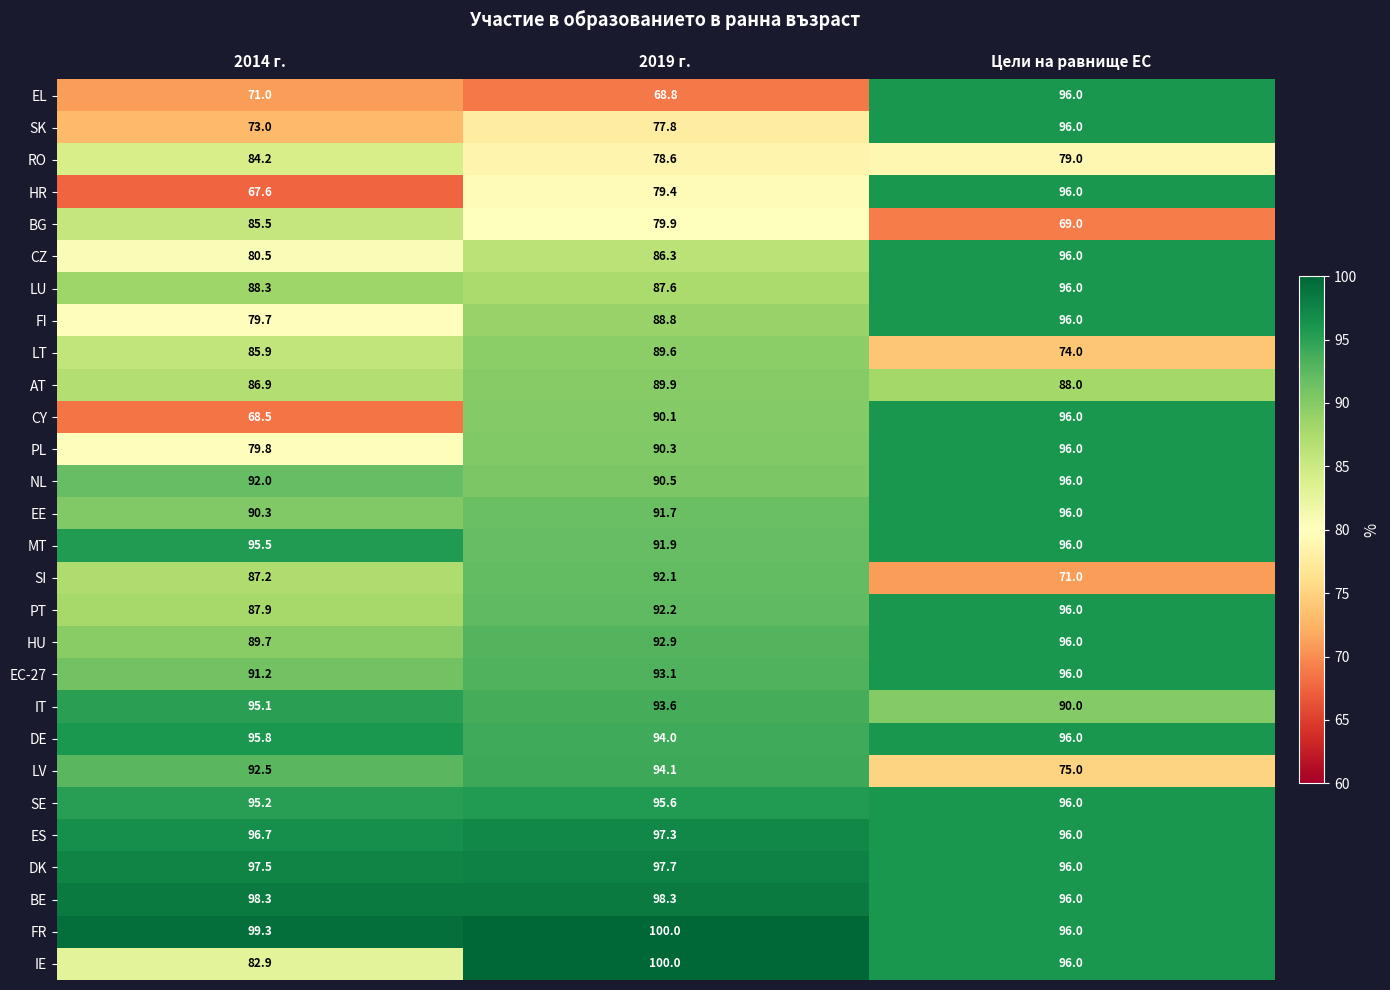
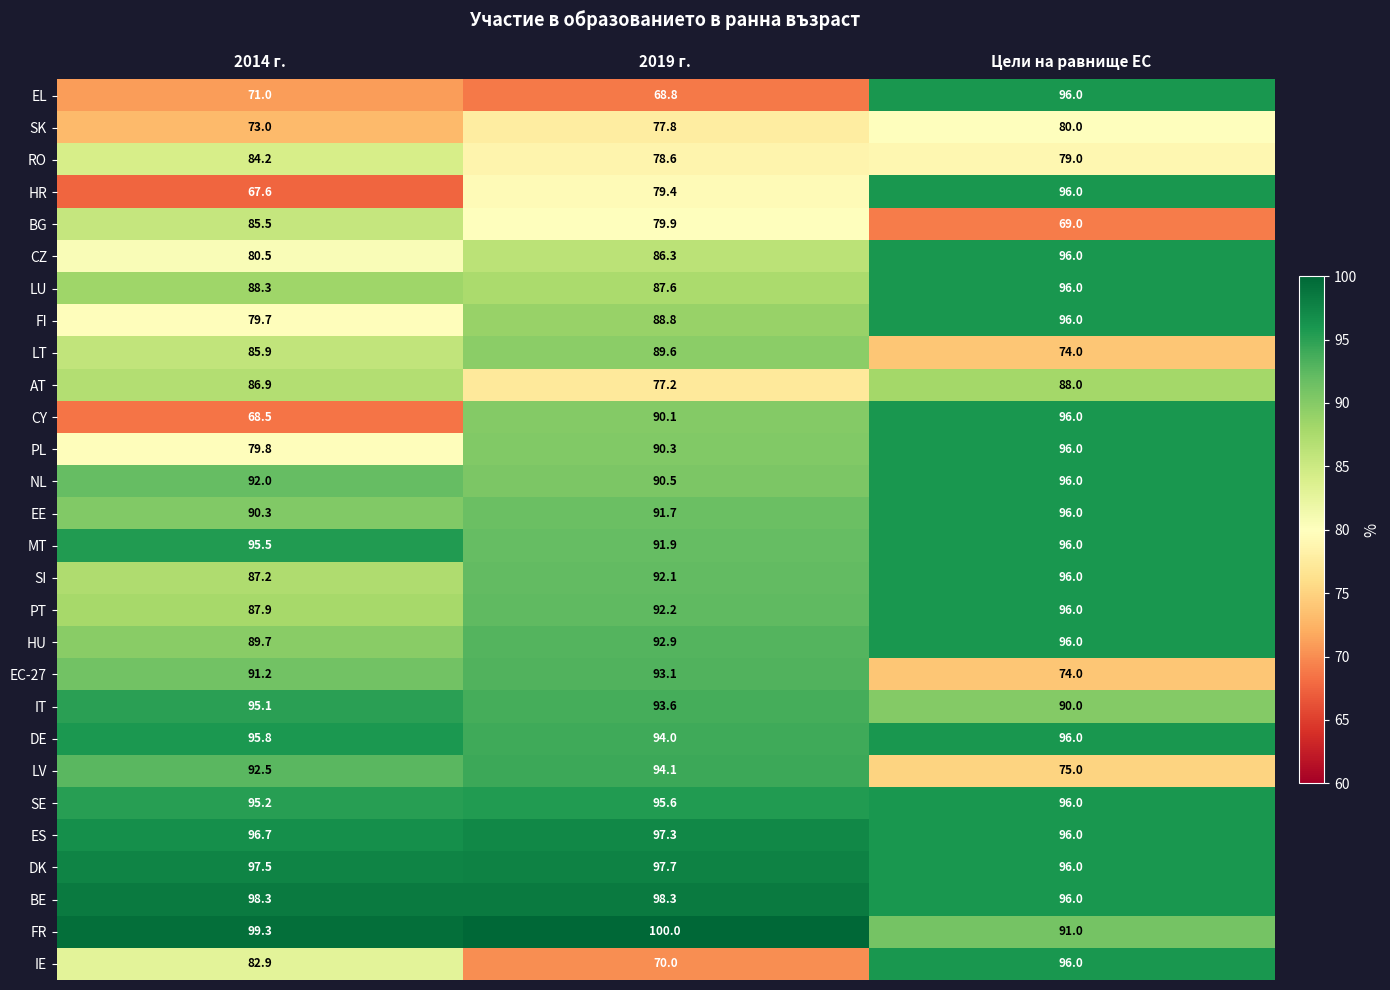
  {
    "EL": {
      "2014 г.": 71.0,
      "2019 г.": 68.8,
      "Цели на равнище ЕС": 96.0
    },
    "SK": {
      "2014 г.": 73.0,
      "2019 г.": 77.8,
-     "Цели на равнище ЕС": 96.0
+     "Цели на равнище ЕС": 80.0
    },
    "RO": {
      "2014 г.": 84.2,
      "2019 г.": 78.6,
      "Цели на равнище ЕС": 79.0
    },
    "HR": {
      "2014 г.": 67.6,
      "2019 г.": 79.4,
      "Цели на равнище ЕС": 96.0
    },
    "BG": {
      "2014 г.": 85.5,
      "2019 г.": 79.9,
      "Цели на равнище ЕС": 69.0
    },
    "CZ": {
      "2014 г.": 80.5,
      "2019 г.": 86.3,
      "Цели на равнище ЕС": 96.0
    },
    "LU": {
      "2014 г.": 88.3,
      "2019 г.": 87.6,
      "Цели на равнище ЕС": 96.0
    },
    "FI": {
      "2014 г.": 79.7,
      "2019 г.": 88.8,
      "Цели на равнище ЕС": 96.0
    },
    "LT": {
      "2014 г.": 85.9,
      "2019 г.": 89.6,
      "Цели на равнище ЕС": 74.0
    },
    "AT": {
      "2014 г.": 86.9,
-     "2019 г.": 89.9,
+     "2019 г.": 77.2,
      "Цели на равнище ЕС": 88.0
    },
    "CY": {
      "2014 г.": 68.5,
      "2019 г.": 90.1,
      "Цели на равнище ЕС": 96.0
    },
    "PL": {
      "2014 г.": 79.8,
      "2019 г.": 90.3,
      "Цели на равнище ЕС": 96.0
    },
    "NL": {
      "2014 г.": 92.0,
      "2019 г.": 90.5,
      "Цели на равнище ЕС": 96.0
    },
    "EE": {
      "2014 г.": 90.3,
      "2019 г.": 91.7,
      "Цели на равнище ЕС": 96.0
    },
    "MT": {
      "2014 г.": 95.5,
      "2019 г.": 91.9,
      "Цели на равнище ЕС": 96.0
    },
    "SI": {
      "2014 г.": 87.2,
      "2019 г.": 92.1,
-     "Цели на равнище ЕС": 71.0
+     "Цели на равнище ЕС": 96.0
    },
    "PT": {
      "2014 г.": 87.9,
      "2019 г.": 92.2,
      "Цели на равнище ЕС": 96.0
    },
    "HU": {
      "2014 г.": 89.7,
      "2019 г.": 92.9,
      "Цели на равнище ЕС": 96.0
    },
    "ЕС-27": {
      "2014 г.": 91.2,
      "2019 г.": 93.1,
-     "Цели на равнище ЕС": 96.0
+     "Цели на равнище ЕС": 74.0
    },
    "IT": {
      "2014 г.": 95.1,
      "2019 г.": 93.6,
      "Цели на равнище ЕС": 90.0
    },
    "DE": {
      "2014 г.": 95.8,
      "2019 г.": 94.0,
      "Цели на равнище ЕС": 96.0
    },
    "LV": {
      "2014 г.": 92.5,
      "2019 г.": 94.1,
      "Цели на равнище ЕС": 75.0
    },
    "SE": {
      "2014 г.": 95.2,
      "2019 г.": 95.6,
      "Цели на равнище ЕС": 96.0
    },
    "ES": {
      "2014 г.": 96.7,
      "2019 г.": 97.3,
      "Цели на равнище ЕС": 96.0
    },
    "DK": {
      "2014 г.": 97.5,
      "2019 г.": 97.7,
      "Цели на равнище ЕС": 96.0
    },
    "BE": {
      "2014 г.": 98.3,
      "2019 г.": 98.3,
      "Цели на равнище ЕС": 96.0
    },
    "FR": {
      "2014 г.": 99.3,
      "2019 г.": 100.0,
-     "Цели на равнище ЕС": 96.0
+     "Цели на равнище ЕС": 91.0
    },
    "IE": {
      "2014 г.": 82.9,
-     "2019 г.": 100.0,
+     "2019 г.": 70.0,
      "Цели на равнище ЕС": 96.0
    }
  }
